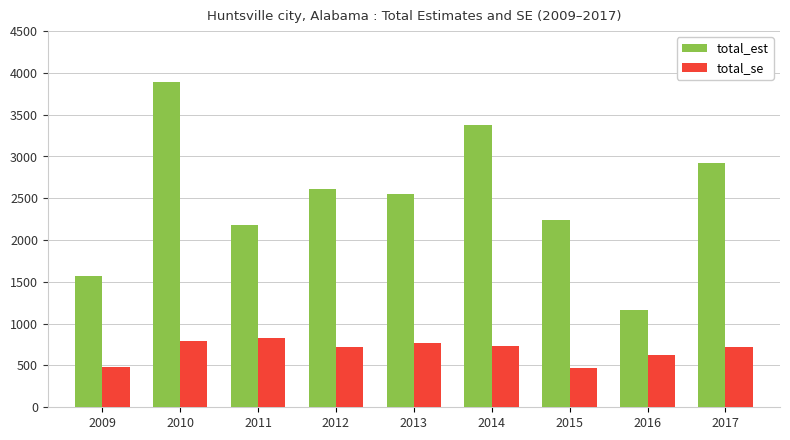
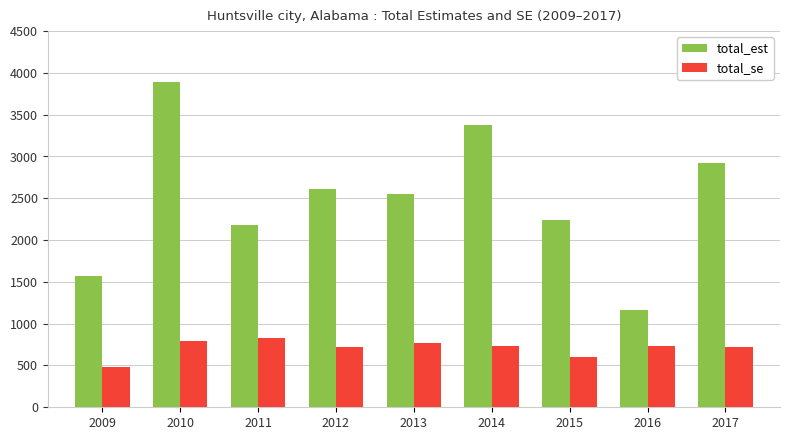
  {
    "total_est": {
      "2009": 1600,
      "2010": 3900,
      "2011": 2200,
      "2012": 2600,
      "2013": 2500,
      "2014": 3400,
      "2015": 2200,
      "2016": 1200,
      "2017": 2900
    },
    "total_se": {
      "2009": 500,
      "2010": 800,
      "2011": 800,
      "2012": 700,
      "2013": 800,
      "2014": 700,
-     "2015": 500,
-     "2016": 600,
+     "2015": 600,
+     "2016": 700,
      "2017": 700
    }
  }
